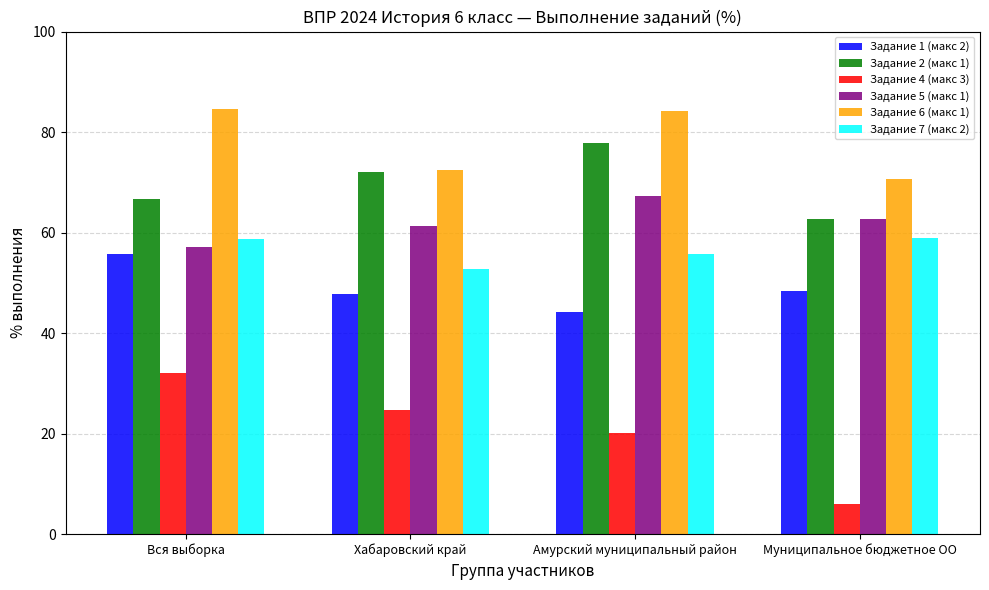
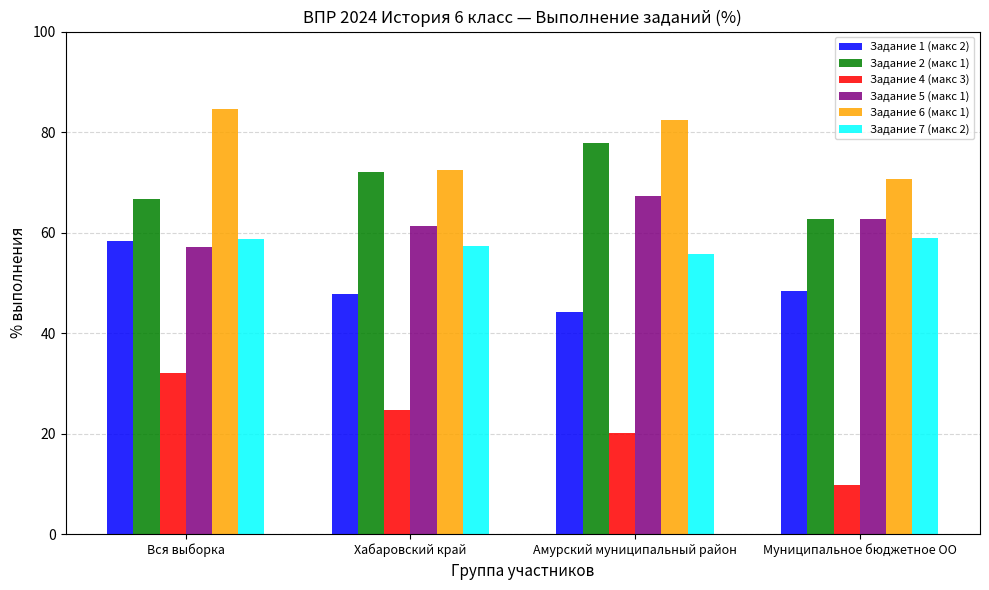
  {
    "Задание 1 (макс 2)": {
-     "Вся выборка": 56,
+     "Вся выборка": 58,
      "Хабаровский край": 48,
      "Амурский муниципальный район": 44,
      "Муниципальное бюджетное ОО": 48
    },
    "Задание 2 (макс 1)": {
      "Вся выборка": 67,
      "Хабаровский край": 72,
      "Амурский муниципальный район": 78,
      "Муниципальное бюджетное ОО": 63
    },
    "Задание 4 (макс 3)": {
      "Вся выборка": 32,
      "Хабаровский край": 25,
      "Амурский муниципальный район": 20,
-     "Муниципальное бюджетное ОО": 6
+     "Муниципальное бюджетное ОО": 10
    },
    "Задание 5 (макс 1)": {
      "Вся выборка": 57,
      "Хабаровский край": 61,
      "Амурский муниципальный район": 67,
      "Муниципальное бюджетное ОО": 63
    },
    "Задание 6 (макс 1)": {
      "Вся выборка": 85,
      "Хабаровский край": 73,
-     "Амурский муниципальный район": 84,
+     "Амурский муниципальный район": 82,
      "Муниципальное бюджетное ОО": 71
    },
    "Задание 7 (макс 2)": {
      "Вся выборка": 59,
-     "Хабаровский край": 53,
+     "Хабаровский край": 57,
      "Амурский муниципальный район": 56,
      "Муниципальное бюджетное ОО": 59
    }
  }
